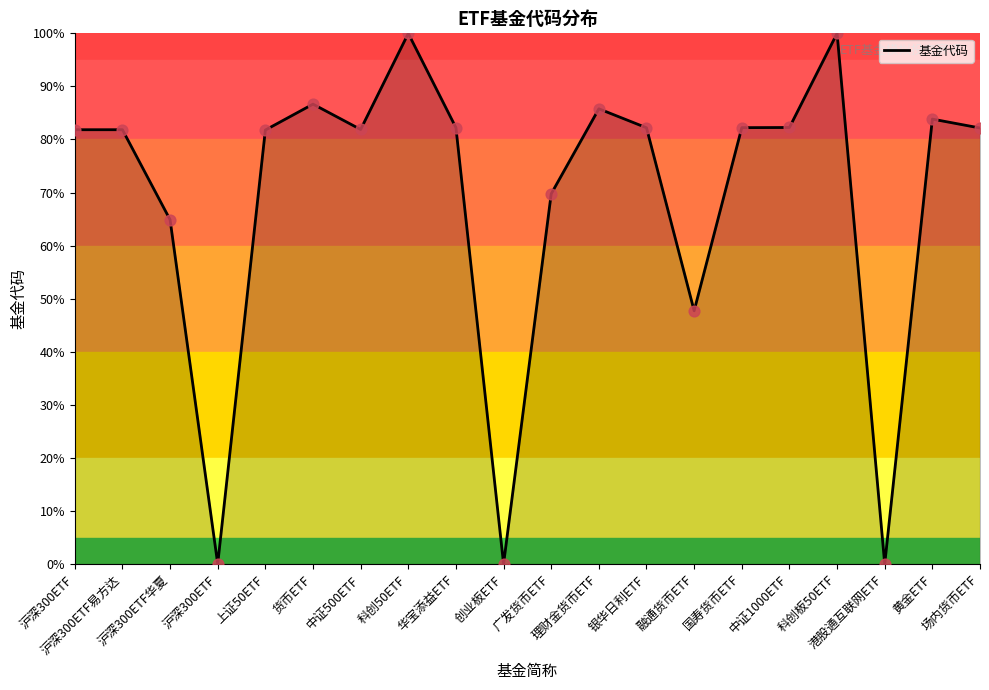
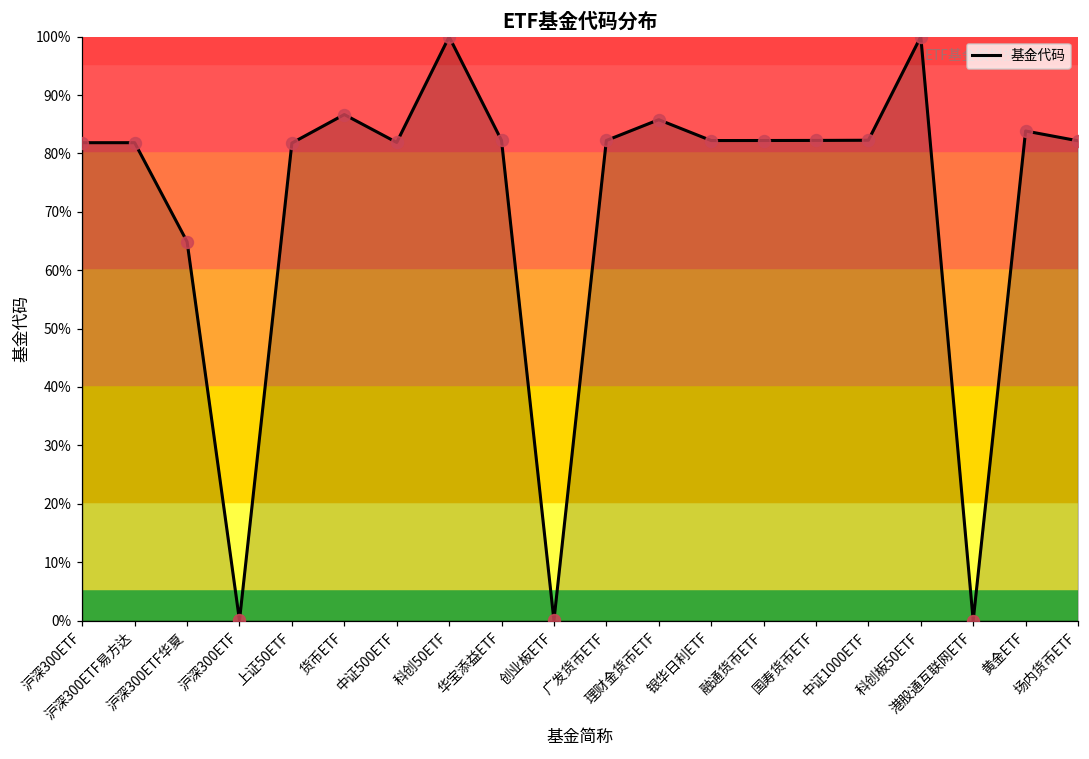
  {
    "沪深300ETF易方达": "82%",
    "沪深300ETF华夏": "65%",
    "上证50ETF": "82%",
    "货币ETF": "87%",
    "中证500ETF": "82%",
    "科创50ETF": "100%",
    "华宝添益ETF": "82%",
    "创业板ETF": "0%",
-   "广发货币ETF": "70%",
+   "广发货币ETF": "82%",
    "理财金货币ETF": "86%",
    "银华日利ETF": "82%",
-   "融通货币ETF": "48%",
+   "融通货币ETF": "82%",
    "国寿货币ETF": "82%",
    "中证1000ETF": "82%",
    "科创板50ETF": "100%",
    "港股通互联网ETF": "0%",
    "黄金ETF": "84%",
    "场内货币ETF": "82%"
  }
